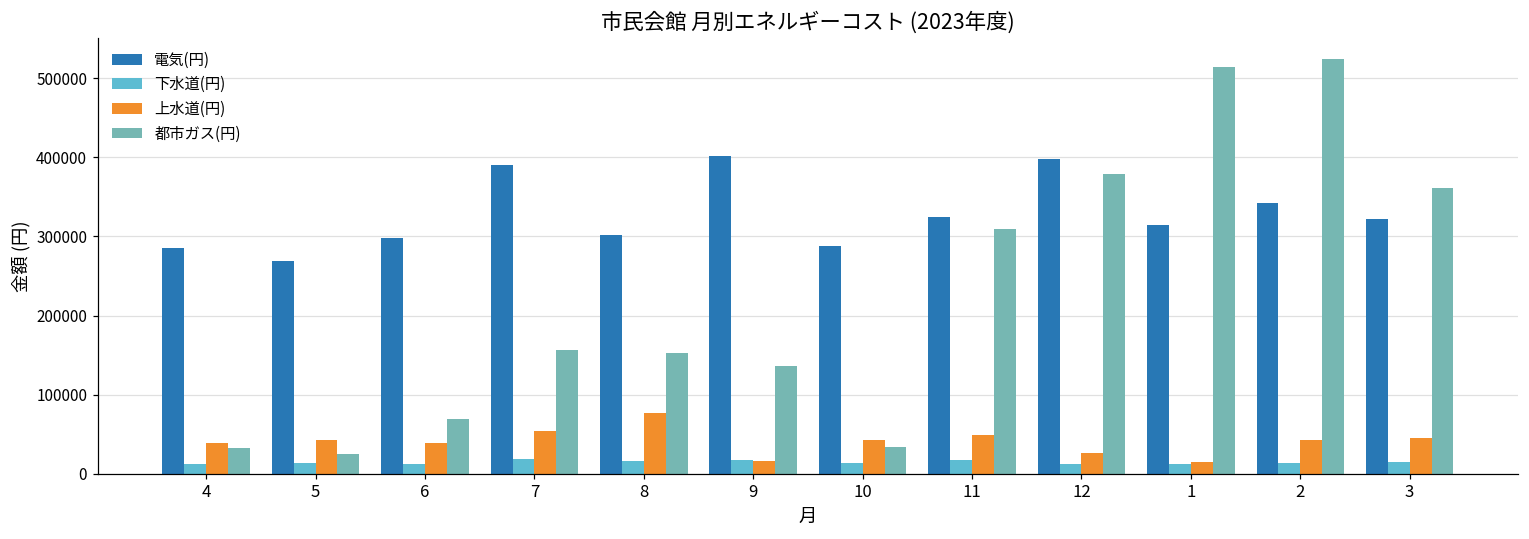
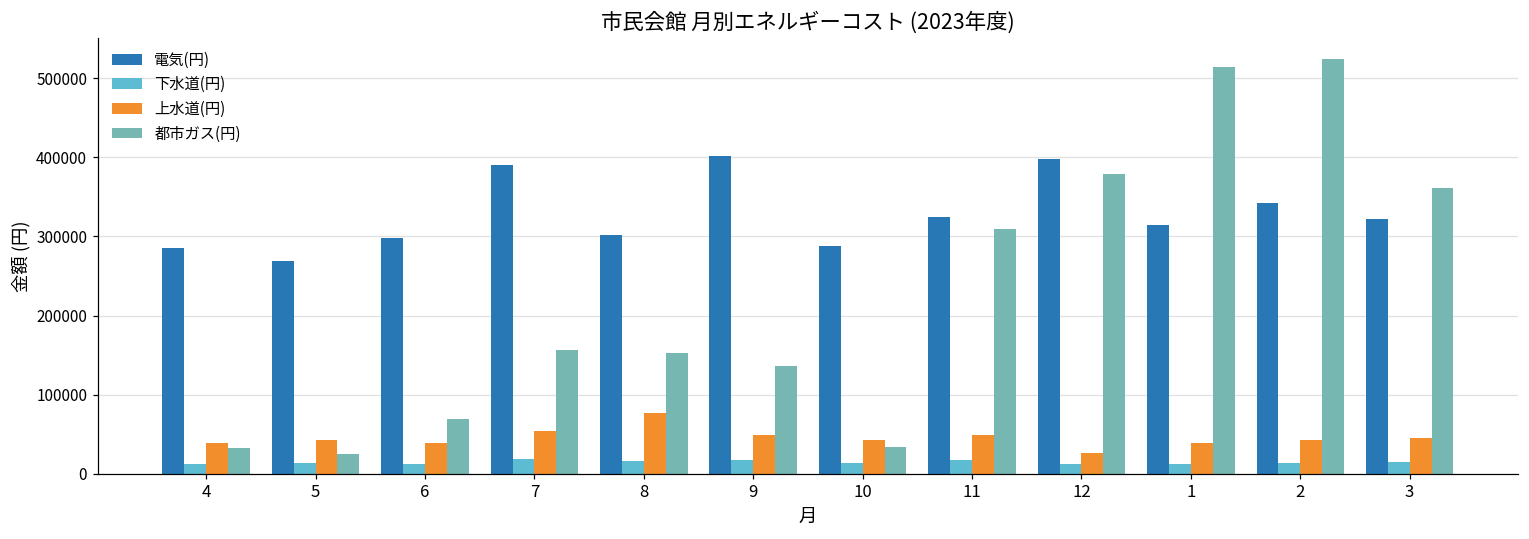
  {
    "電気(円)": {
      "4": 280000,
      "5": 270000,
      "6": 300000,
      "7": 390000,
      "8": 300000,
      "9": 400000,
      "10": 290000,
      "11": 330000,
      "12": 400000,
      "1": 310000,
      "2": 340000,
      "3": 320000
    },
    "上水道(円)": {
      "4": 40000,
      "5": 40000,
      "6": 40000,
      "7": 50000,
      "8": 80000,
-     "9": 20000,
+     "9": 50000,
      "10": 40000,
      "11": 50000,
      "12": 30000,
-     "1": 20000,
+     "1": 40000,
      "2": 40000,
      "3": 50000
    }
  }
